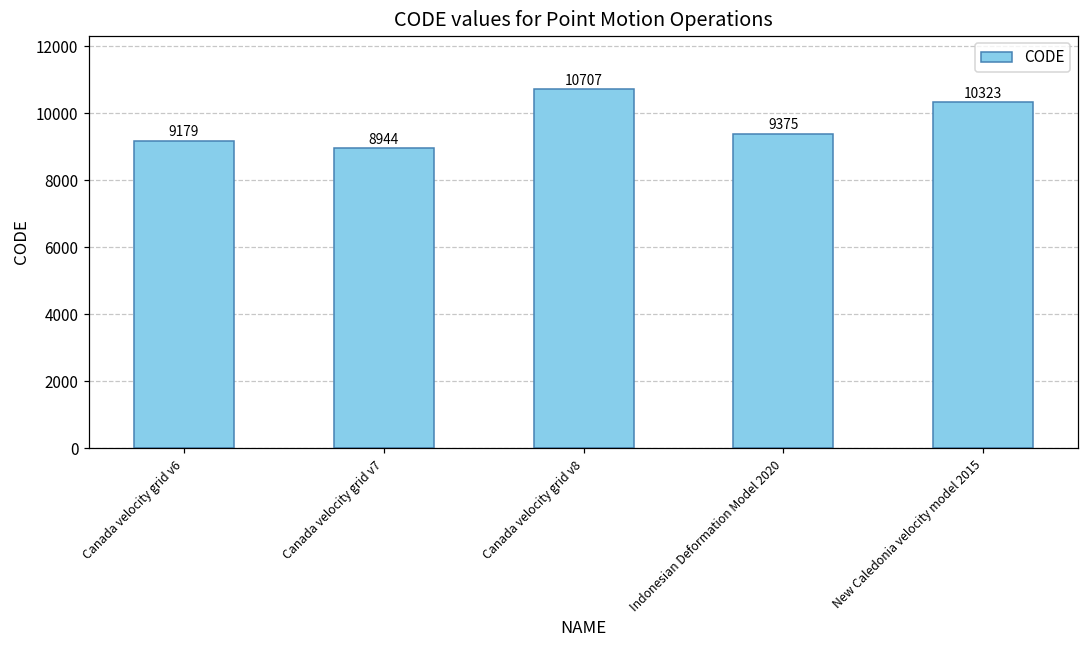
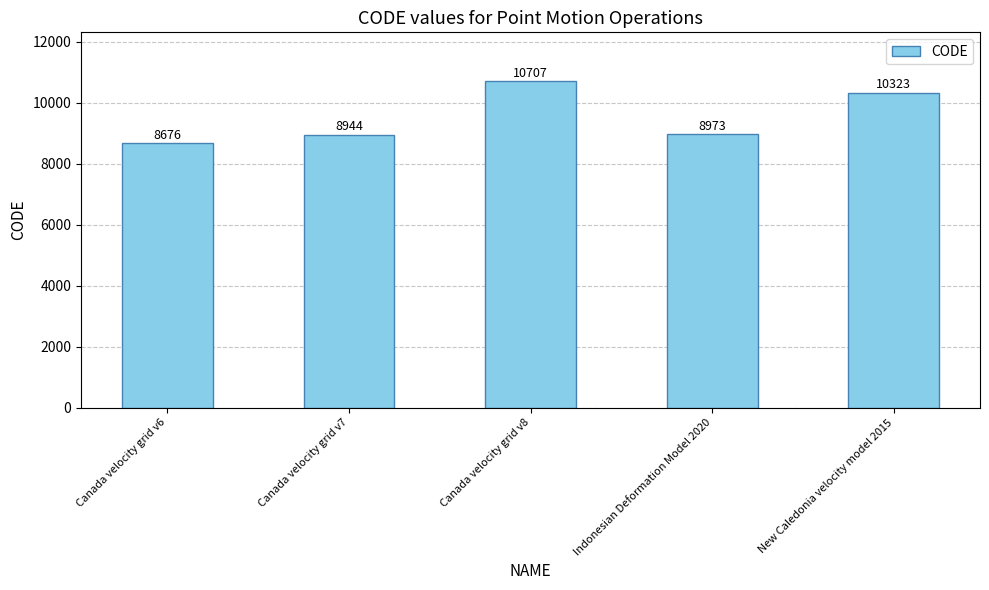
  {
-   "Canada velocity grid v6": 9179,
+   "Canada velocity grid v6": 8676,
    "Canada velocity grid v7": 8944,
    "Canada velocity grid v8": 10707,
-   "Indonesian Deformation Model 2020": 9375,
+   "Indonesian Deformation Model 2020": 8973,
    "New Caledonia velocity model 2015": 10323
  }
